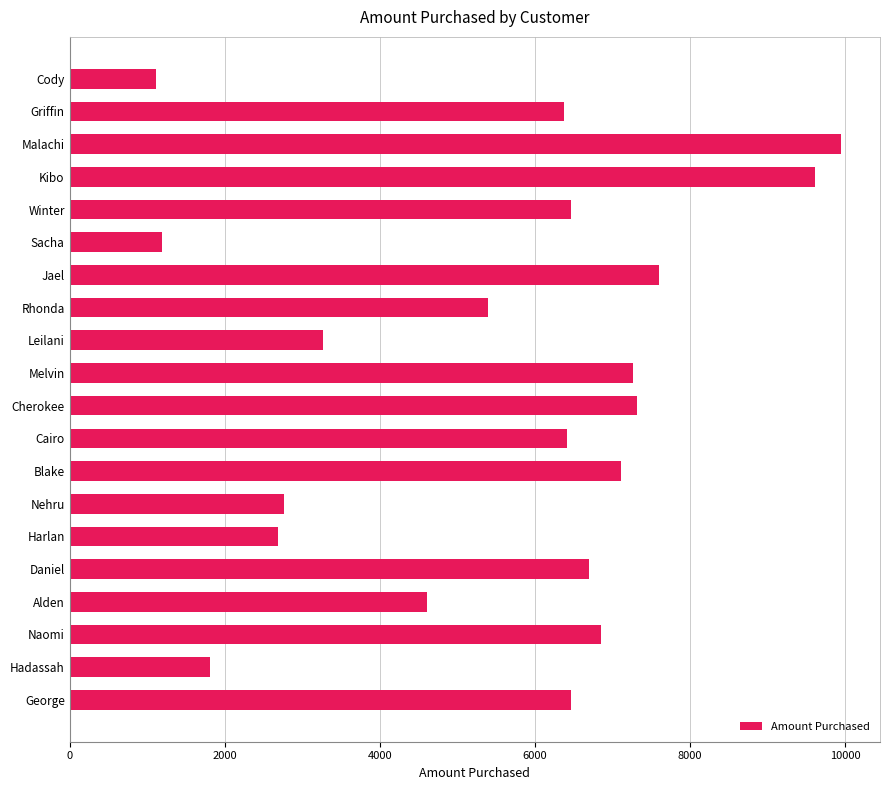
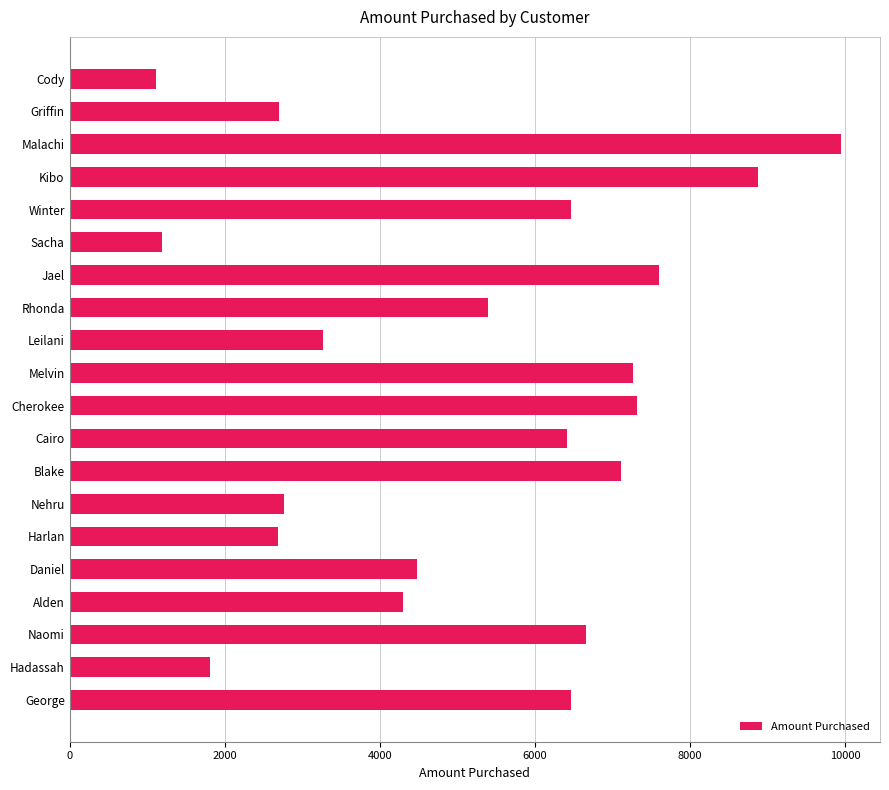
  {
    "Cody": 1100,
-   "Griffin": 6400,
+   "Griffin": 2700,
    "Malachi": 10000,
-   "Kibo": 9600,
+   "Kibo": 8900,
    "Winter": 6500,
    "Sacha": 1200,
    "Jael": 7600,
    "Rhonda": 5400,
    "Leilani": 3300,
    "Melvin": 7300,
    "Cherokee": 7300,
    "Cairo": 6400,
    "Blake": 7100,
    "Nehru": 2800,
    "Harlan": 2700,
-   "Daniel": 6700,
-   "Alden": 4600,
-   "Naomi": 6900,
+   "Daniel": 4500,
+   "Alden": 4300,
+   "Naomi": 6700,
    "Hadassah": 1800,
    "George": 6500
  }
